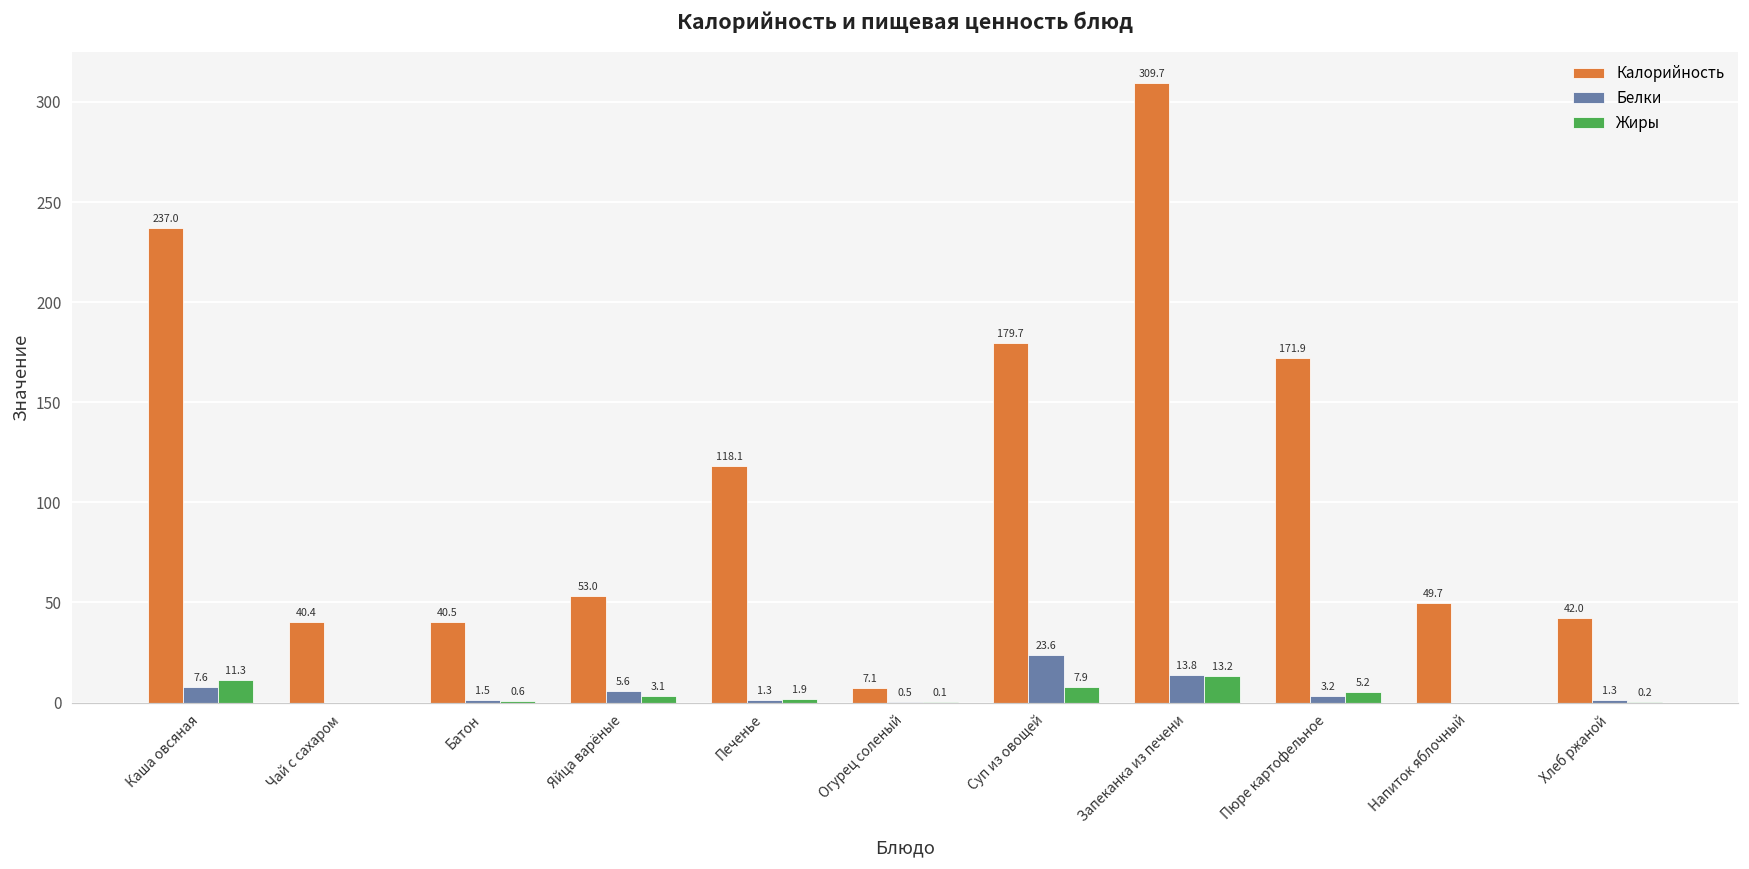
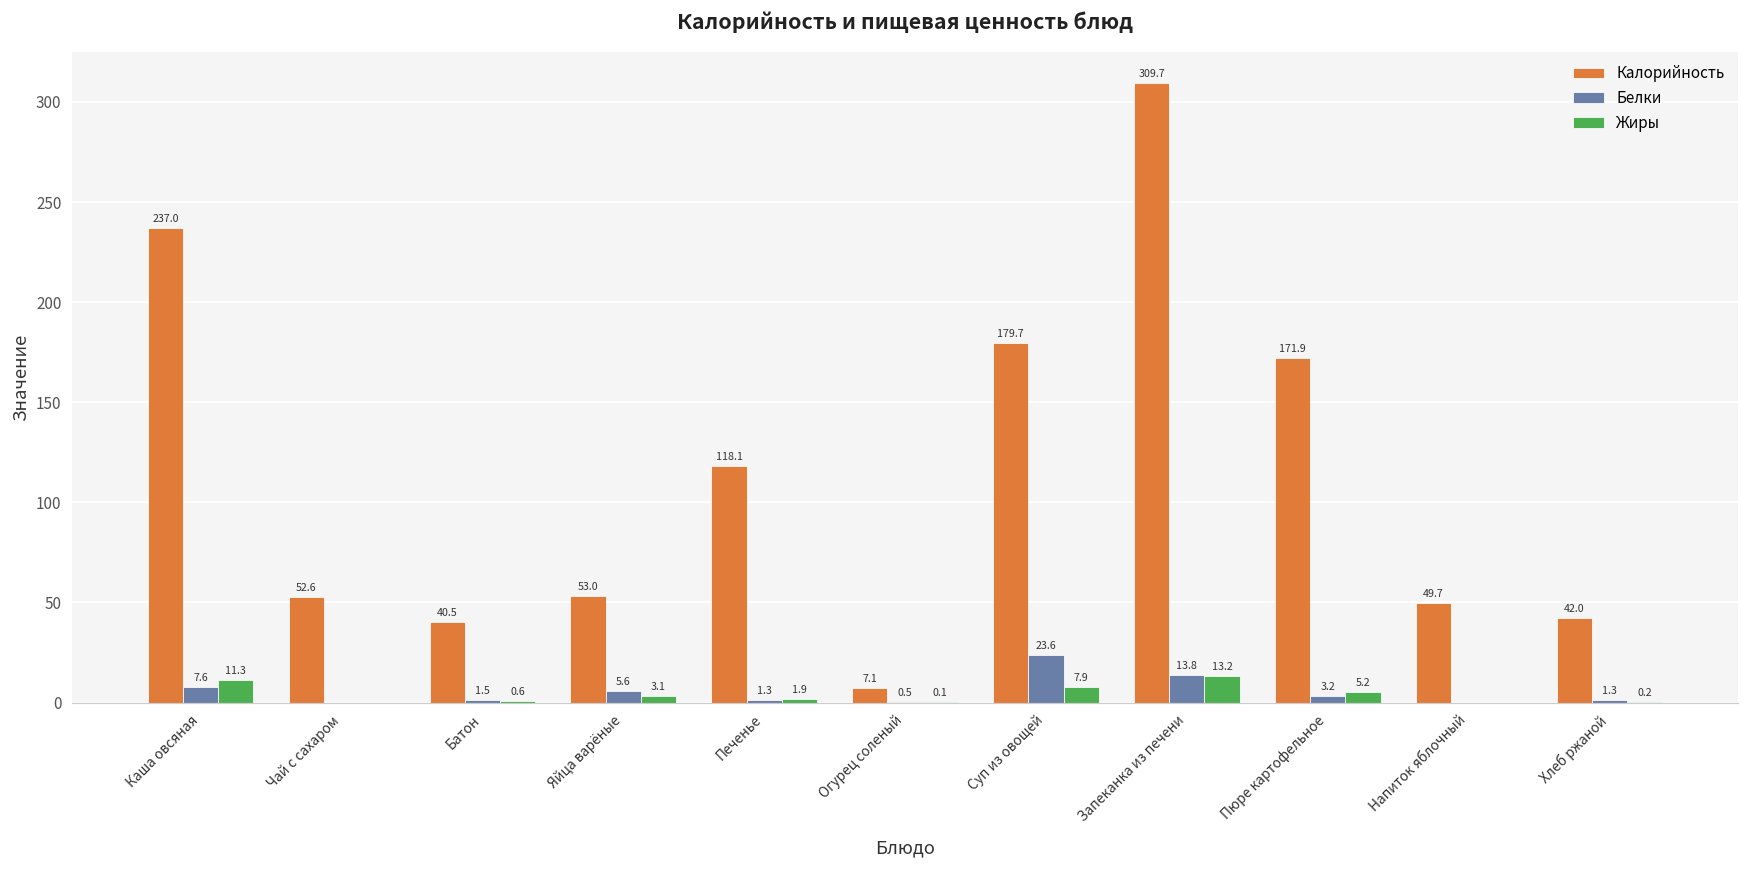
  {
    "Калорийность": {
      "Каша овсяная": 237.0,
-     "Чай с сахаром": 40.4,
+     "Чай с сахаром": 52.6,
      "Батон": 40.5,
      "Яйца варёные": 53.0,
      "Печенье": 118.1,
      "Огурец соленый": 7.1,
      "Суп из овощей": 179.7,
      "Запеканка из печени": 309.7,
      "Пюре картофельное": 171.9,
      "Напиток яблочный": 49.7,
      "Хлеб ржаной": 42.0
    },
    "Белки": {
      "Каша овсяная": 7.6,
      "Батон": 1.5,
      "Яйца варёные": 5.6,
      "Печенье": 1.3,
      "Огурец соленый": 0.5,
      "Суп из овощей": 23.6,
      "Запеканка из печени": 13.8,
      "Пюре картофельное": 3.2,
      "Хлеб ржаной": 1.3
    },
    "Жиры": {
      "Каша овсяная": 11.3,
      "Батон": 0.6,
      "Яйца варёные": 3.1,
      "Печенье": 1.9,
      "Огурец соленый": 0.1,
      "Суп из овощей": 7.9,
      "Запеканка из печени": 13.2,
      "Пюре картофельное": 5.2,
      "Хлеб ржаной": 0.2
    }
  }
